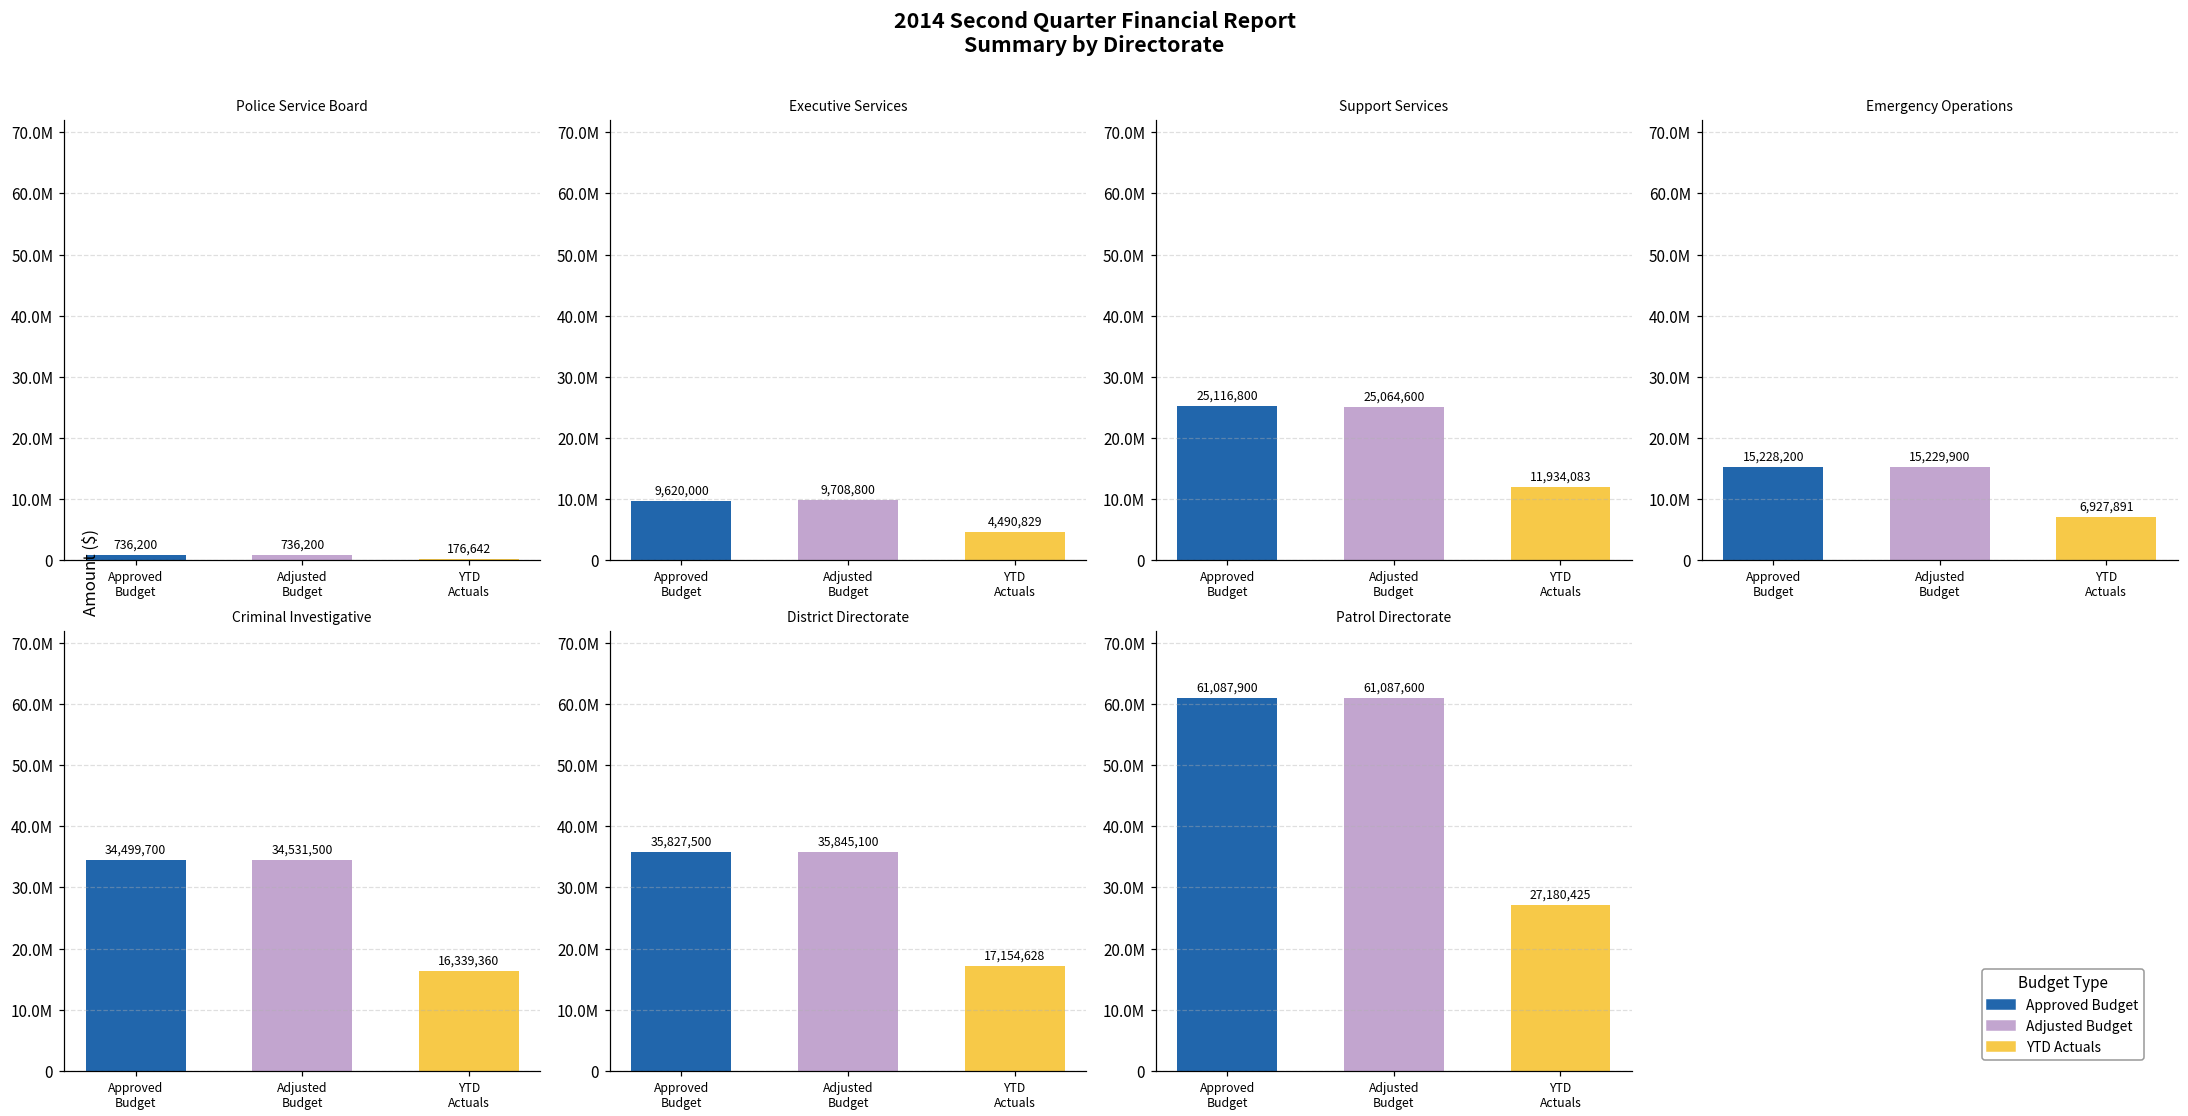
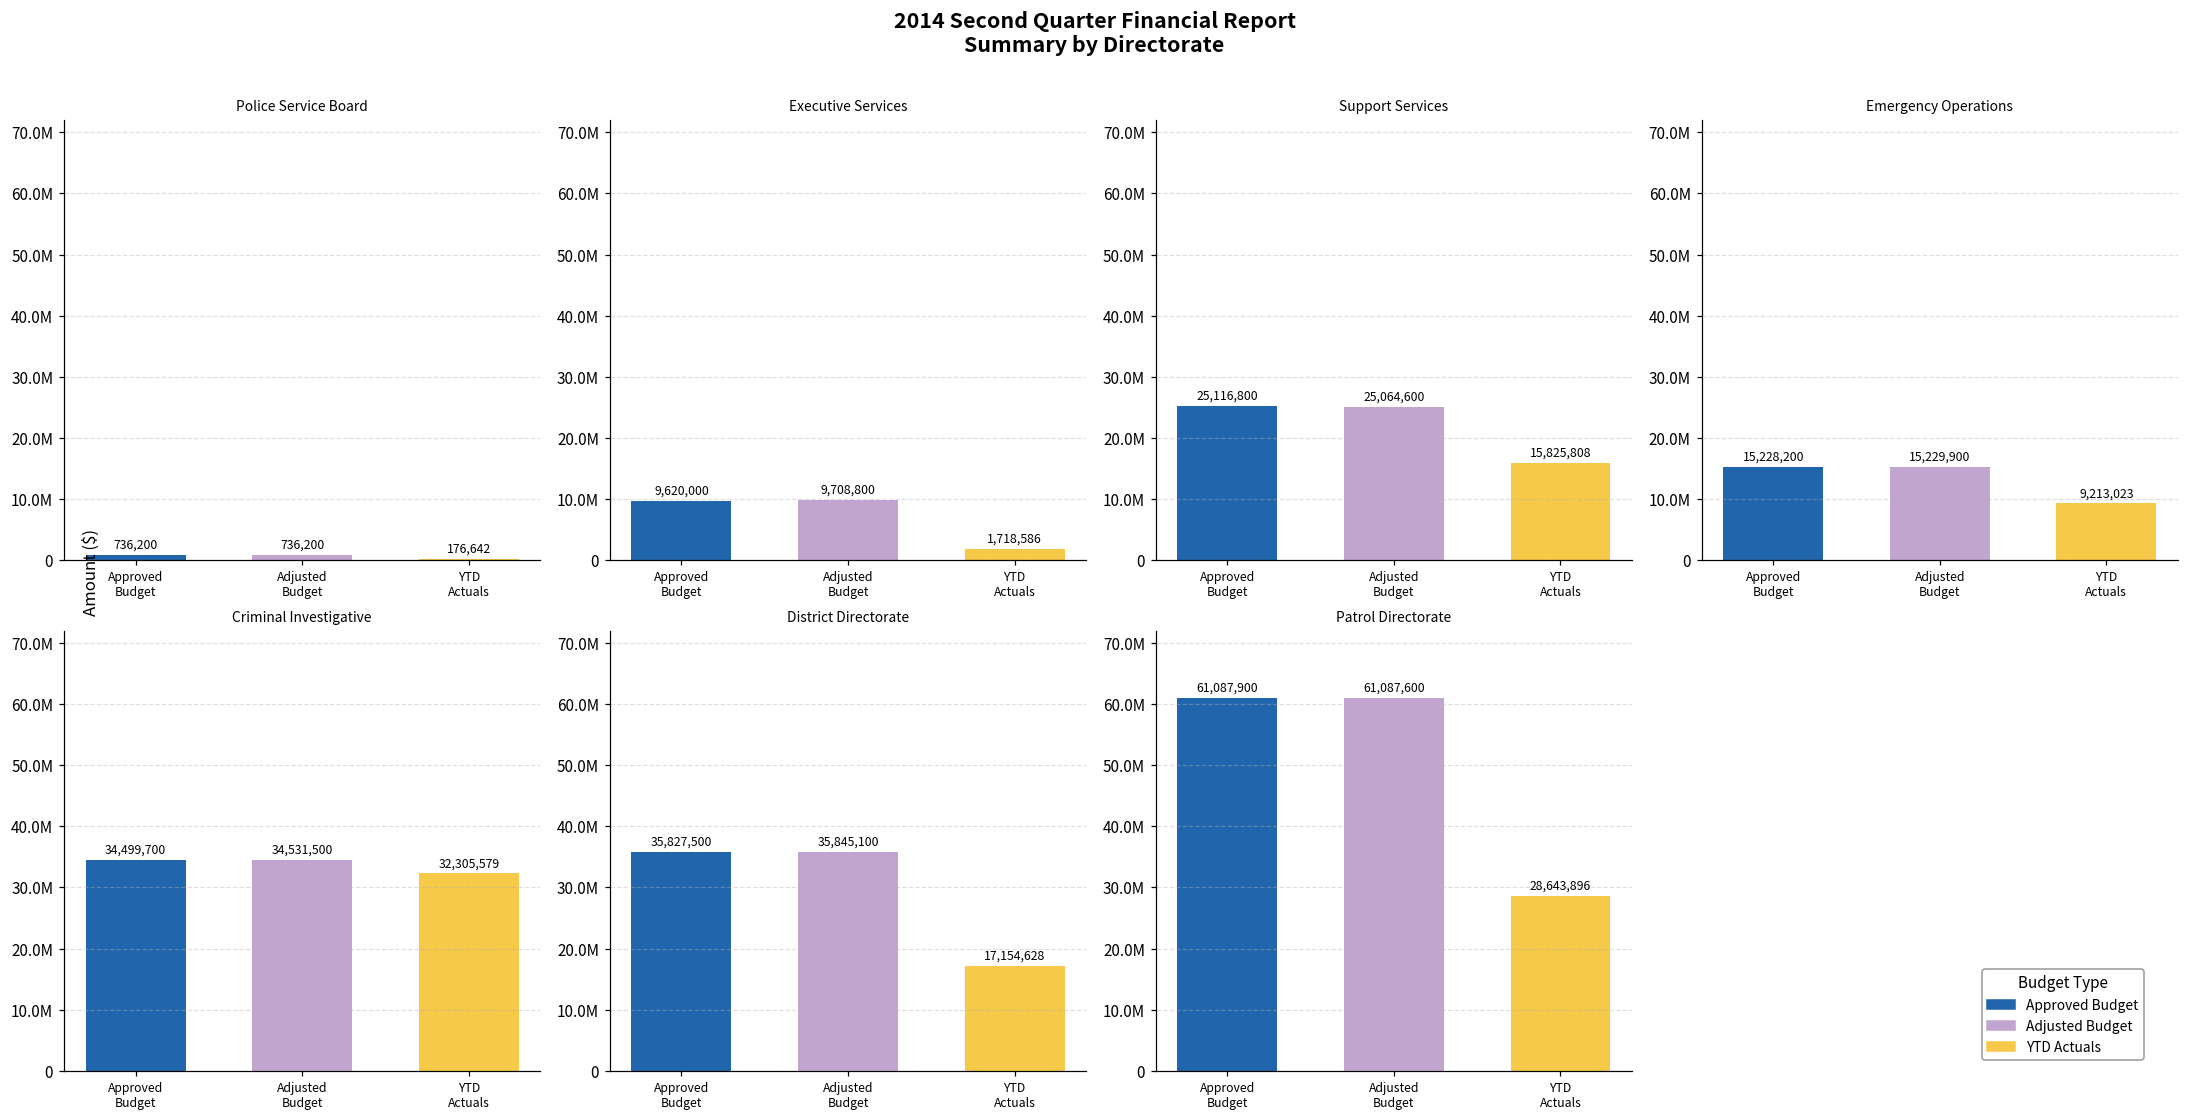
  {
    "Police Service Board": {
      "Approved Budget": "736,200",
      "Adjusted Budget": "736,200",
      "YTD Actuals": "176,642"
    },
    "Executive Services": {
      "Approved Budget": "9,620,000",
      "Adjusted Budget": "9,708,800",
-     "YTD Actuals": "4,490,829"
+     "YTD Actuals": "1,718,586"
    },
    "Support Services": {
      "Approved Budget": "25,116,800",
      "Adjusted Budget": "25,064,600",
-     "YTD Actuals": "11,934,083"
+     "YTD Actuals": "15,825,808"
    },
    "Emergency Operations": {
      "Approved Budget": "15,228,200",
      "Adjusted Budget": "15,229,900",
-     "YTD Actuals": "6,927,891"
+     "YTD Actuals": "9,213,023"
    },
    "Criminal Investigative": {
      "Approved Budget": "34,499,700",
      "Adjusted Budget": "34,531,500",
-     "YTD Actuals": "16,339,360"
+     "YTD Actuals": "32,305,579"
    },
    "District Directorate": {
      "Approved Budget": "35,827,500",
      "Adjusted Budget": "35,845,100",
      "YTD Actuals": "17,154,628"
    },
    "Patrol Directorate": {
      "Approved Budget": "61,087,900",
      "Adjusted Budget": "61,087,600",
-     "YTD Actuals": "27,180,425"
+     "YTD Actuals": "28,643,896"
    }
  }
